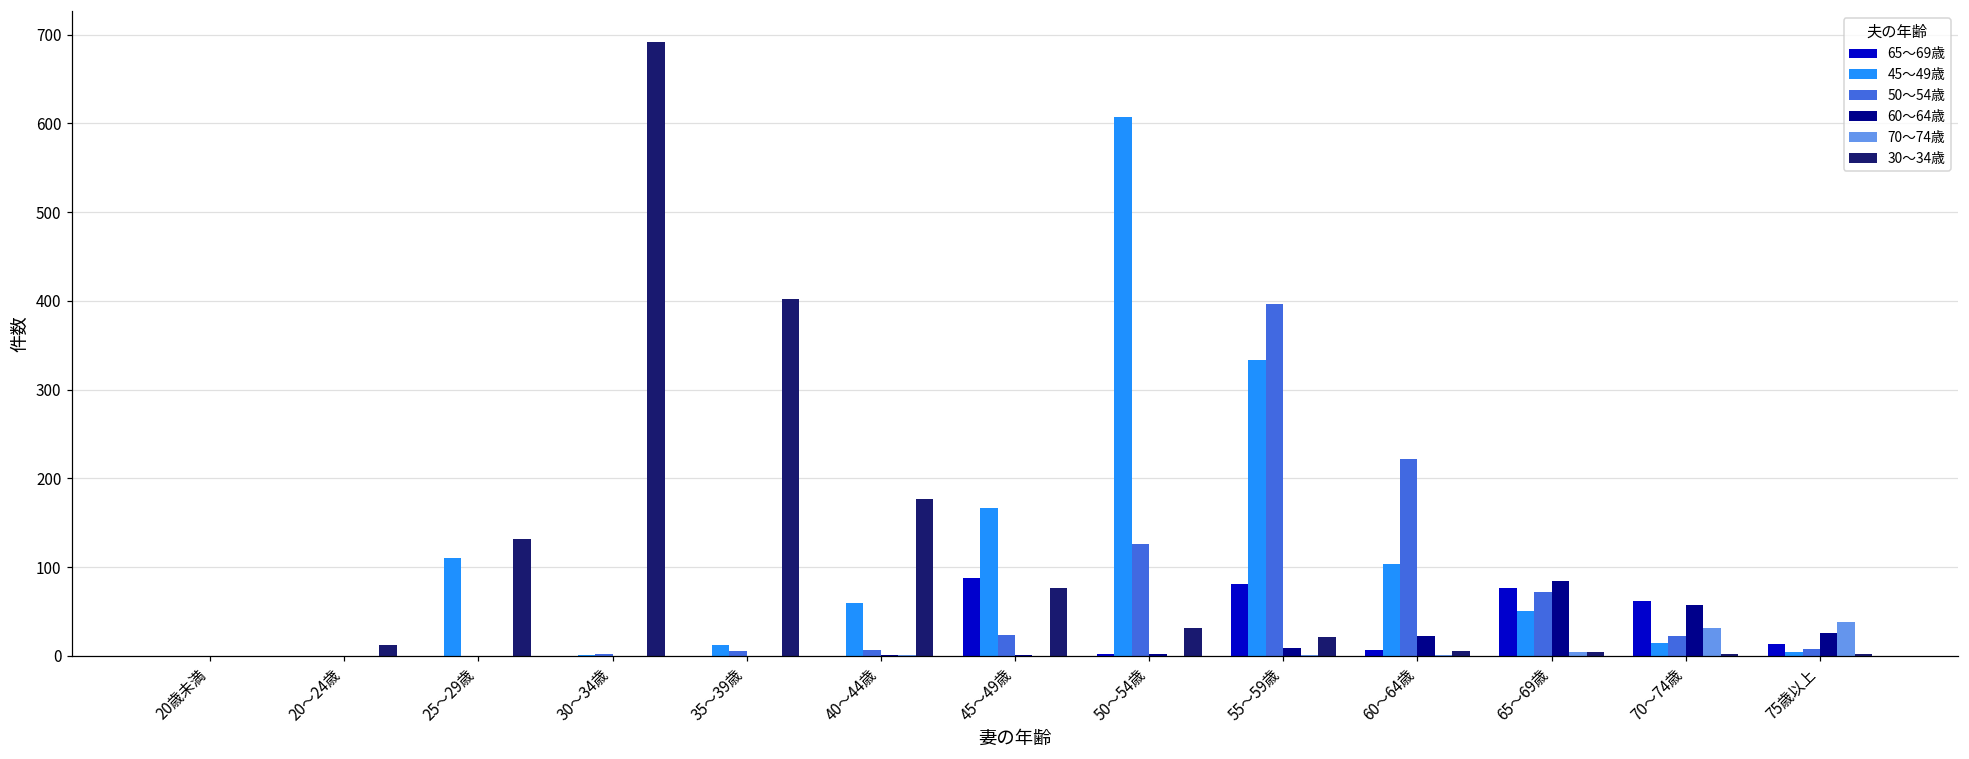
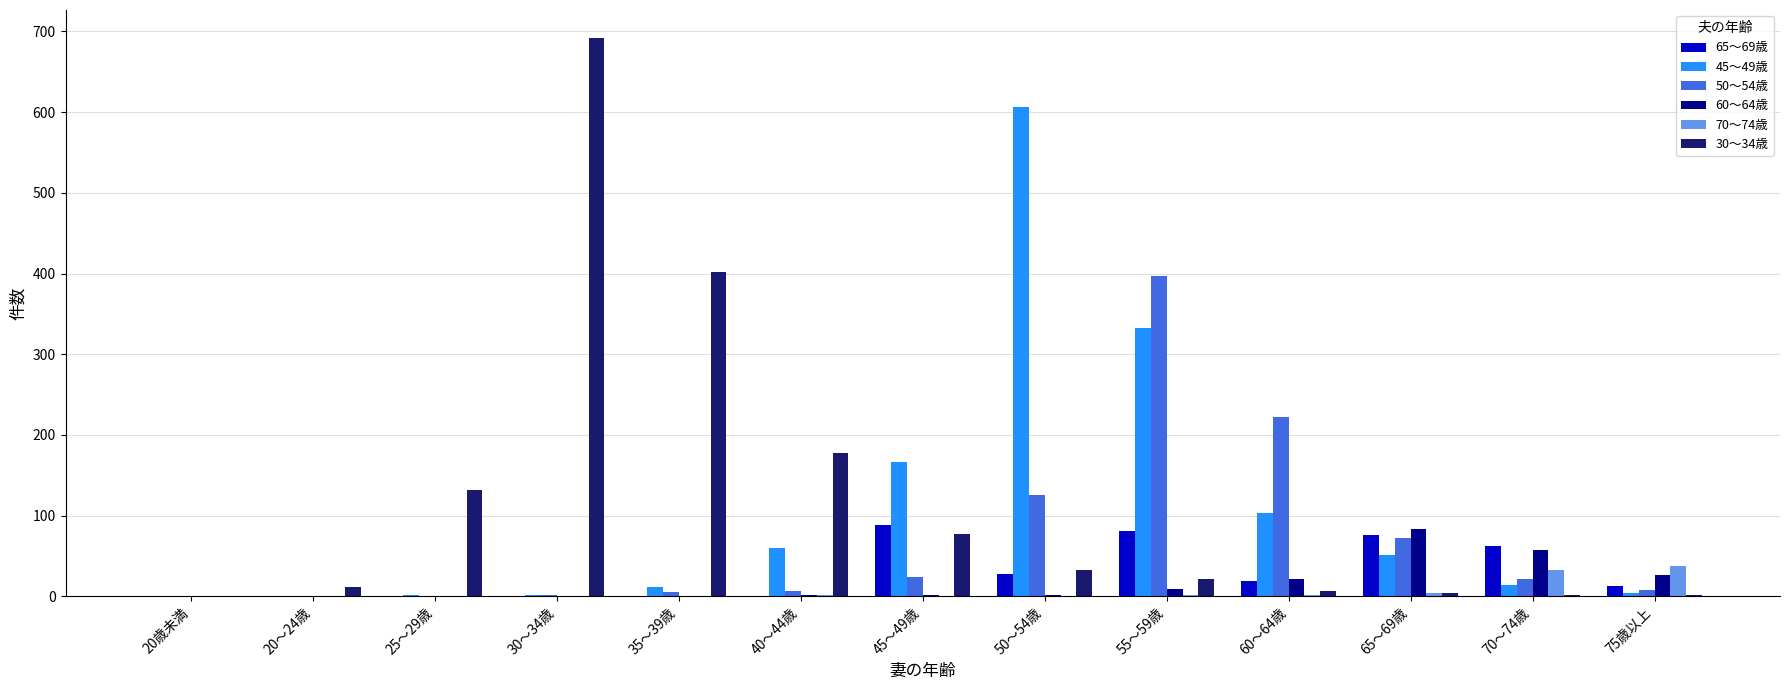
  {
    "65～69歳": {
      "20歳未満": 0,
      "20～24歳": 0,
      "25～29歳": 0,
      "30～34歳": 0,
      "35～39歳": 0,
      "40～44歳": 0,
      "45～49歳": 90,
-     "50～54歳": 0,
+     "50～54歳": 30,
      "55～59歳": 80,
-     "60～64歳": 10,
+     "60～64歳": 20,
      "65～69歳": 80,
      "70～74歳": 60,
      "75歳以上": 10
    },
    "45～49歳": {
      "20歳未満": 0,
      "20～24歳": 0,
-     "25～29歳": 110,
+     "25～29歳": 0,
      "35～39歳": 10,
      "40～44歳": 60,
      "45～49歳": 170,
      "50～54歳": 610,
      "55～59歳": 330,
      "60～64歳": 100,
      "65～69歳": 50,
      "70～74歳": 10,
      "75歳以上": 0
    }
  }
